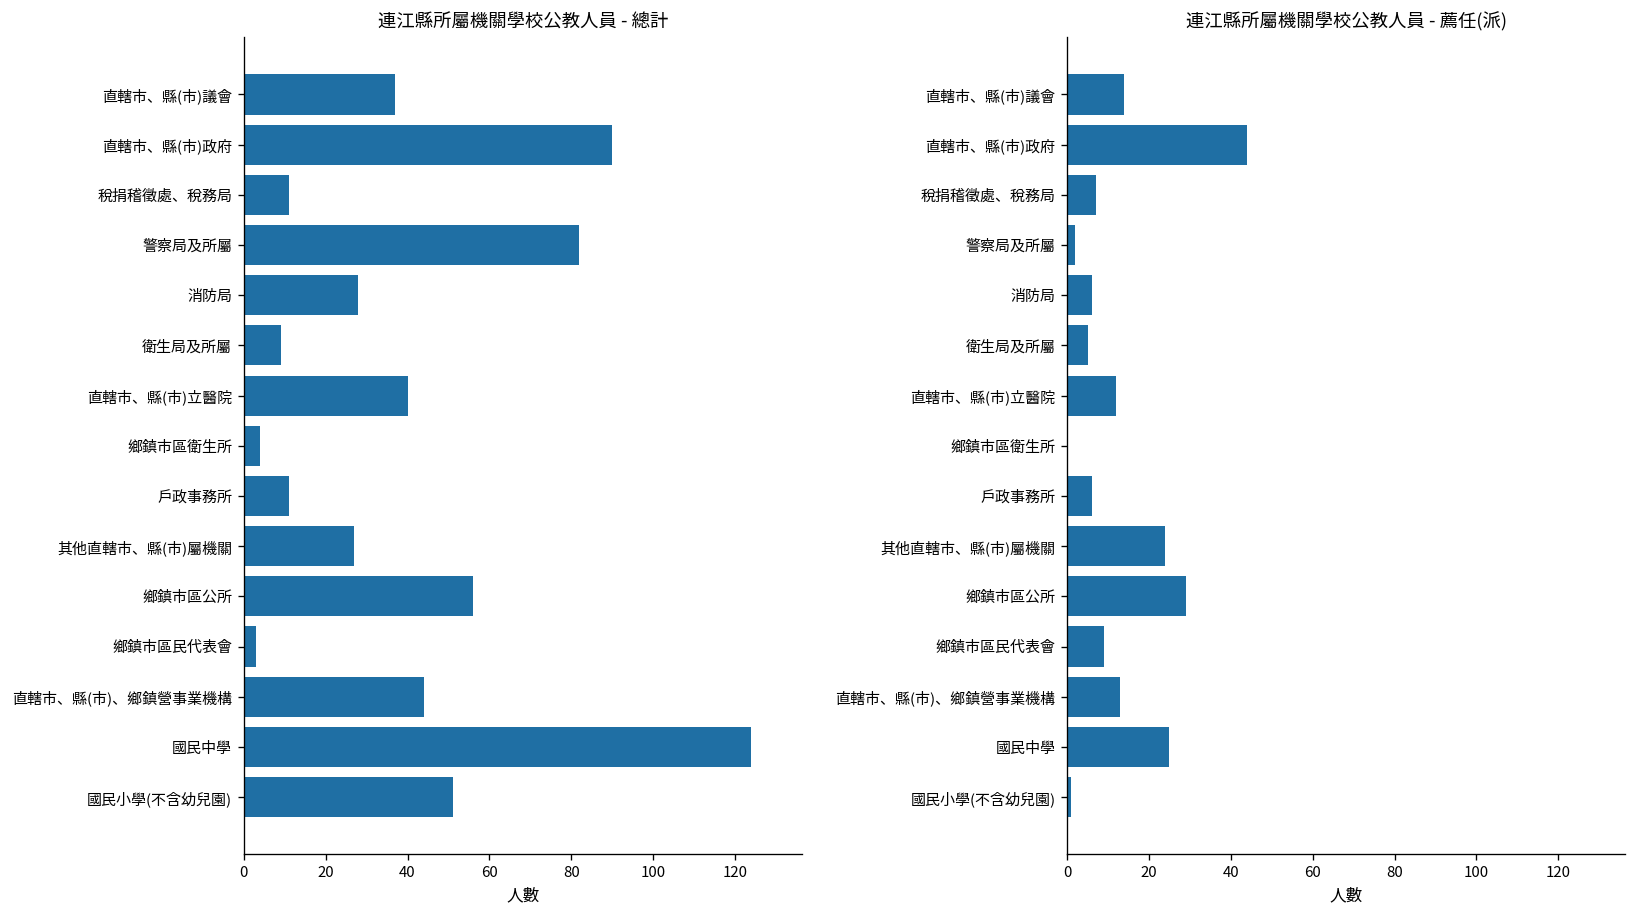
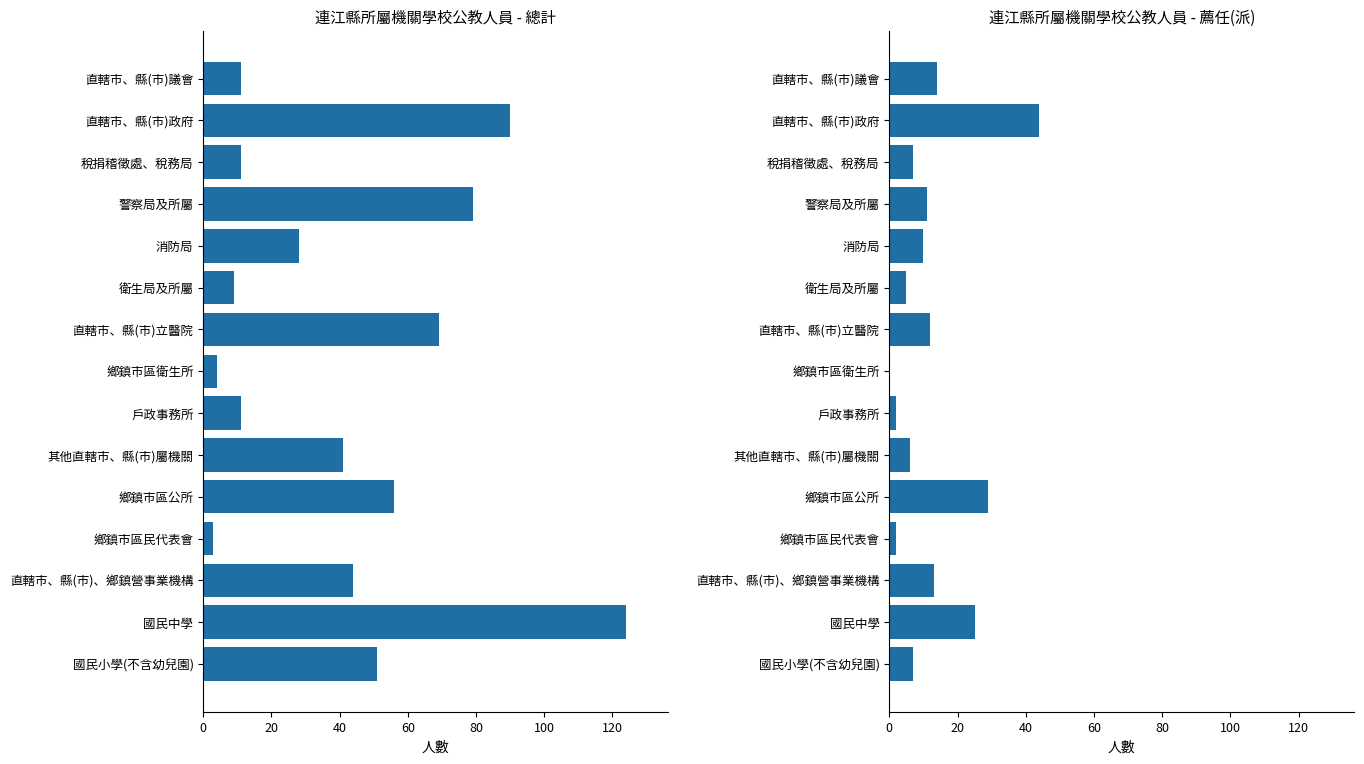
  {
    "連江縣所屬機關學校公教人員 - 總計": {
-     "直轄市、縣(市)議會": 37,
+     "直轄市、縣(市)議會": 11,
      "直轄市、縣(市)政府": 90,
      "稅捐稽徵處、稅務局": 11,
-     "警察局及所屬": 82,
+     "警察局及所屬": 79,
      "消防局": 28,
      "衛生局及所屬": 9,
-     "直轄市、縣(市)立醫院": 40,
+     "直轄市、縣(市)立醫院": 69,
      "鄉鎮市區衛生所": 4,
      "戶政事務所": 11,
-     "其他直轄市、縣(市)屬機關": 27,
+     "其他直轄市、縣(市)屬機關": 41,
      "鄉鎮市區公所": 56,
      "鄉鎮市區民代表會": 3,
      "直轄市、縣(市)、鄉鎮營事業機構": 44,
      "國民中學": 124,
      "國民小學(不含幼兒園)": 51
    },
    "連江縣所屬機關學校公教人員 - 薦任(派)": {
      "直轄市、縣(市)議會": 14,
      "直轄市、縣(市)政府": 44,
      "稅捐稽徵處、稅務局": 7,
-     "警察局及所屬": 2,
-     "消防局": 6,
+     "警察局及所屬": 11,
+     "消防局": 10,
      "衛生局及所屬": 5,
      "直轄市、縣(市)立醫院": 12,
      "鄉鎮市區衛生所": 0,
-     "戶政事務所": 6,
-     "其他直轄市、縣(市)屬機關": 24,
+     "戶政事務所": 2,
+     "其他直轄市、縣(市)屬機關": 6,
      "鄉鎮市區公所": 29,
-     "鄉鎮市區民代表會": 9,
+     "鄉鎮市區民代表會": 2,
      "直轄市、縣(市)、鄉鎮營事業機構": 13,
      "國民中學": 25,
-     "國民小學(不含幼兒園)": 1
+     "國民小學(不含幼兒園)": 7
    }
  }
